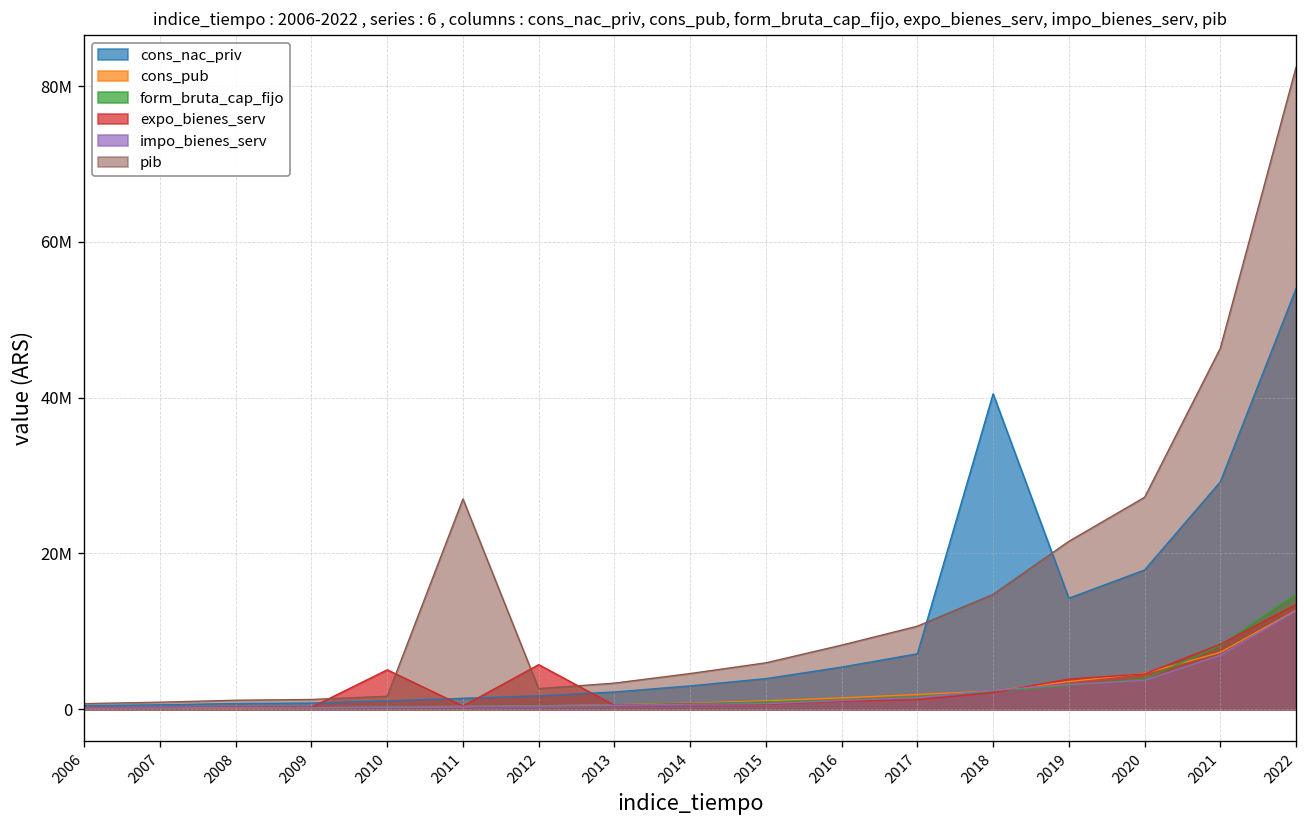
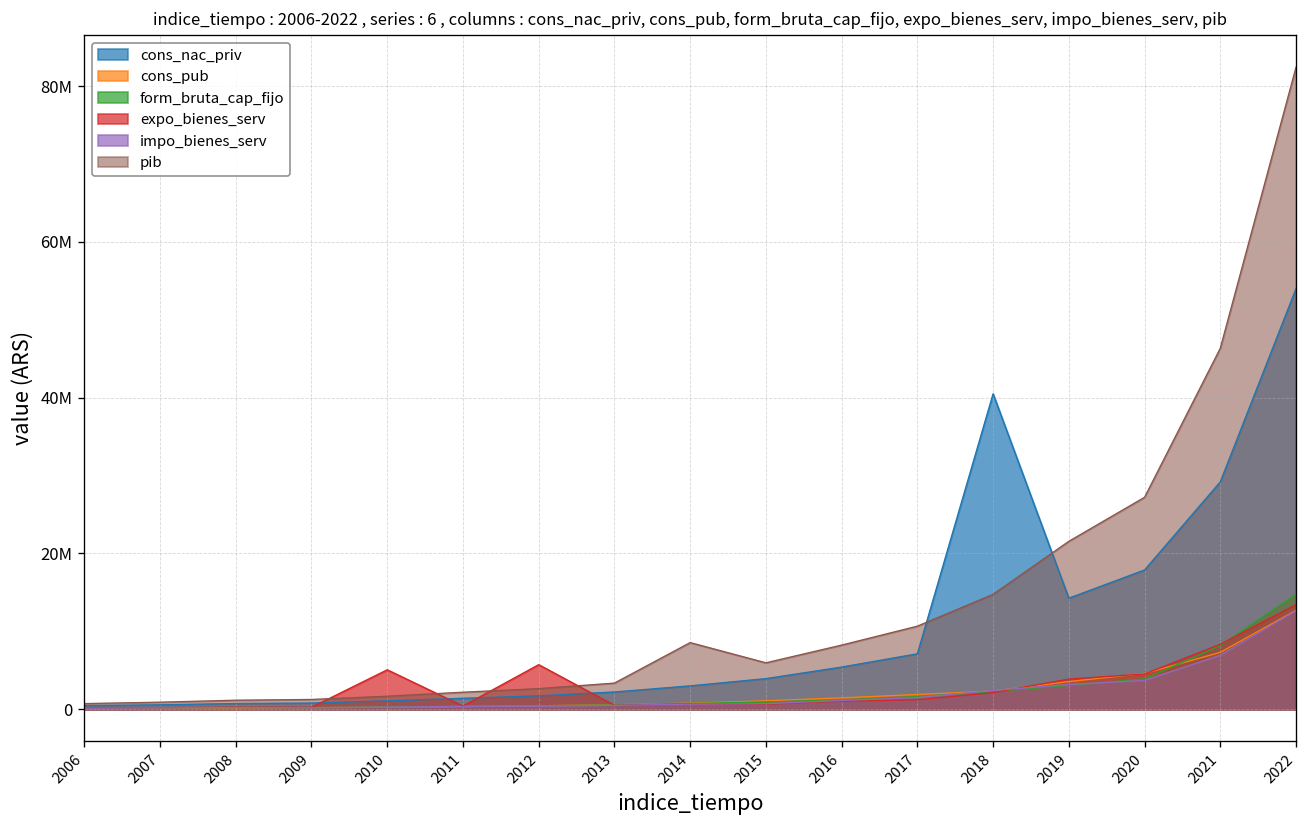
  {
    "cons_nac_priv": {
      "2008": 1000000,
      "2009": 1000000,
      "2010": 1000000,
      "2011": 1000000,
      "2012": 2000000,
      "2013": 2000000,
      "2014": 3000000,
      "2015": 4000000,
      "2016": 5000000,
      "2017": 7000000,
      "2018": 41000000,
      "2019": 14000000,
      "2020": 18000000,
      "2021": 29000000,
      "2022": 54000000
    },
    "form_bruta_cap_fijo": {
      "2022": 15000000
    },
    "expo_bienes_serv": {
      "2010": 5000000,
      "2012": 6000000,
      "2022": 13000000
    },
    "pib": {
      "2008": 1000000,
      "2009": 1000000,
      "2010": 2000000,
-     "2011": 27000000,
+     "2011": 2000000,
      "2012": 3000000,
      "2013": 3000000,
-     "2014": 5000000,
+     "2014": 9000000,
      "2015": 6000000,
      "2016": 8000000,
      "2017": 11000000,
      "2018": 15000000,
      "2019": 22000000,
      "2020": 27000000,
      "2021": 46000000,
      "2022": 82000000
    }
  }
